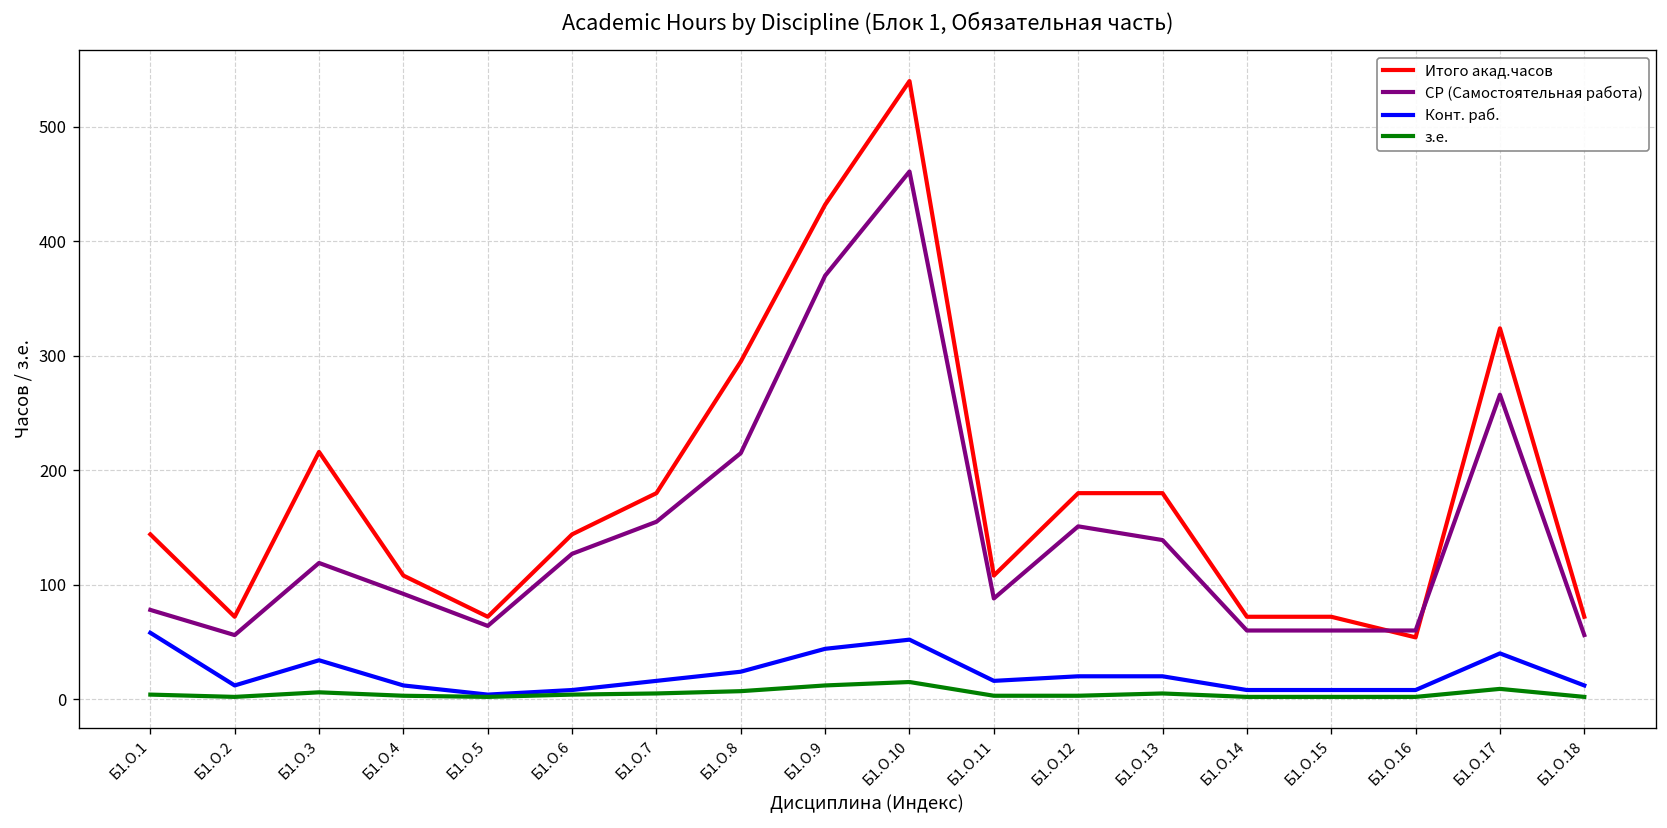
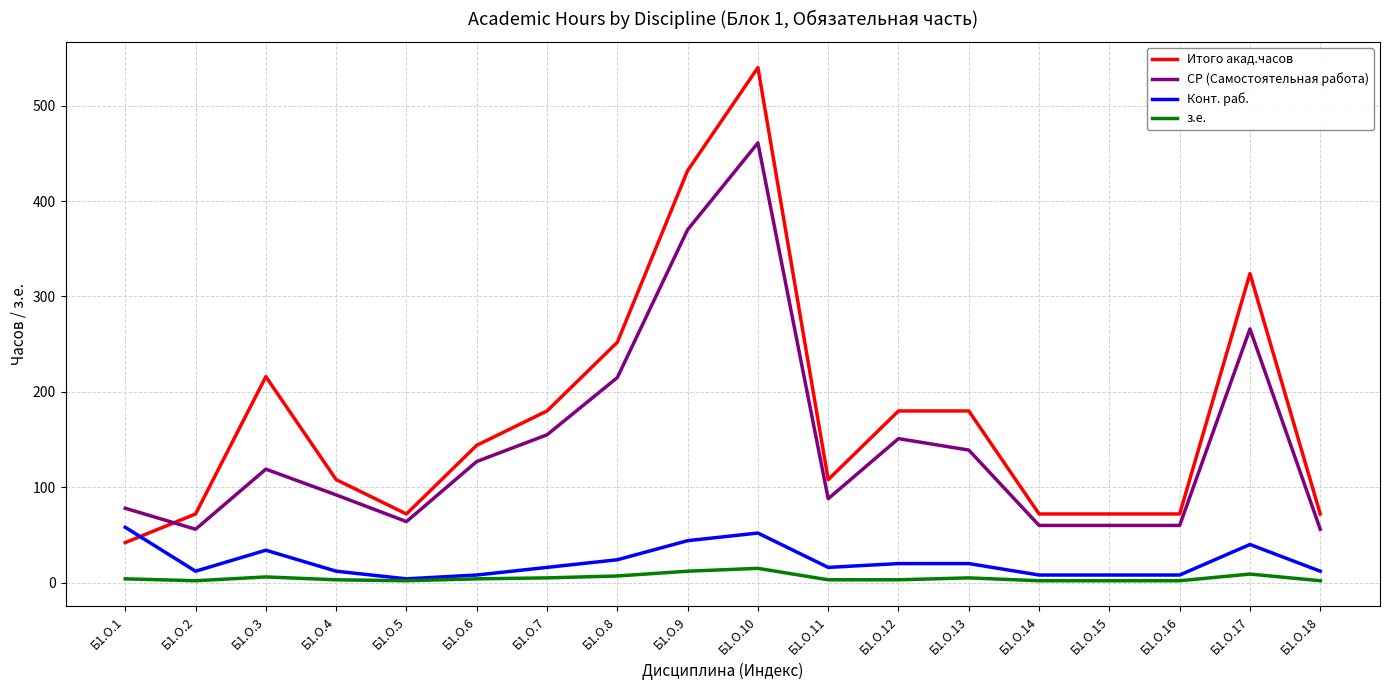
  {
    "Итого акад.часов": {
-     "Б1.О.1": 140,
+     "Б1.О.1": 40,
      "Б1.О.2": 70,
      "Б1.О.3": 220,
      "Б1.О.4": 110,
      "Б1.О.5": 70,
      "Б1.О.6": 140,
      "Б1.О.7": 180,
-     "Б1.О.8": 300,
+     "Б1.О.8": 250,
      "Б1.О.9": 430,
      "Б1.О.10": 540,
      "Б1.О.11": 110,
      "Б1.О.12": 180,
      "Б1.О.13": 180,
      "Б1.О.14": 70,
      "Б1.О.15": 70,
-     "Б1.О.16": 50,
+     "Б1.О.16": 70,
      "Б1.О.17": 320,
      "Б1.О.18": 70
    },
    "СР (Самостоятельная работа)": {
      "Б1.О.1": 80,
      "Б1.О.2": 60,
      "Б1.О.3": 120,
      "Б1.О.4": 90,
      "Б1.О.5": 60,
      "Б1.О.6": 130,
      "Б1.О.7": 160,
      "Б1.О.8": 220,
      "Б1.О.9": 370,
      "Б1.О.10": 460,
      "Б1.О.11": 90,
      "Б1.О.12": 150,
      "Б1.О.13": 140,
      "Б1.О.14": 60,
      "Б1.О.15": 60,
      "Б1.О.16": 60,
      "Б1.О.17": 270,
      "Б1.О.18": 60
    },
    "Конт. раб.": {
      "Б1.О.1": 60,
      "Б1.О.2": 10,
      "Б1.О.3": 30,
      "Б1.О.4": 10,
      "Б1.О.6": 10,
      "Б1.О.7": 20,
      "Б1.О.8": 20,
      "Б1.О.9": 40,
      "Б1.О.10": 50,
      "Б1.О.11": 20,
      "Б1.О.12": 20,
      "Б1.О.13": 20,
      "Б1.О.14": 10,
      "Б1.О.15": 10,
      "Б1.О.16": 10,
      "Б1.О.17": 40,
      "Б1.О.18": 10
    },
    "з.е.": {
      "Б1.О.1": 0,
      "Б1.О.2": 0,
      "Б1.О.3": 10,
      "Б1.О.4": 0,
      "Б1.О.6": 0,
      "Б1.О.7": 10,
      "Б1.О.8": 10,
      "Б1.О.9": 10,
      "Б1.О.10": 20,
      "Б1.О.11": 0,
      "Б1.О.12": 0,
      "Б1.О.13": 10,
      "Б1.О.14": 0,
      "Б1.О.15": 0,
      "Б1.О.16": 0,
      "Б1.О.17": 10,
      "Б1.О.18": 0
    }
  }
